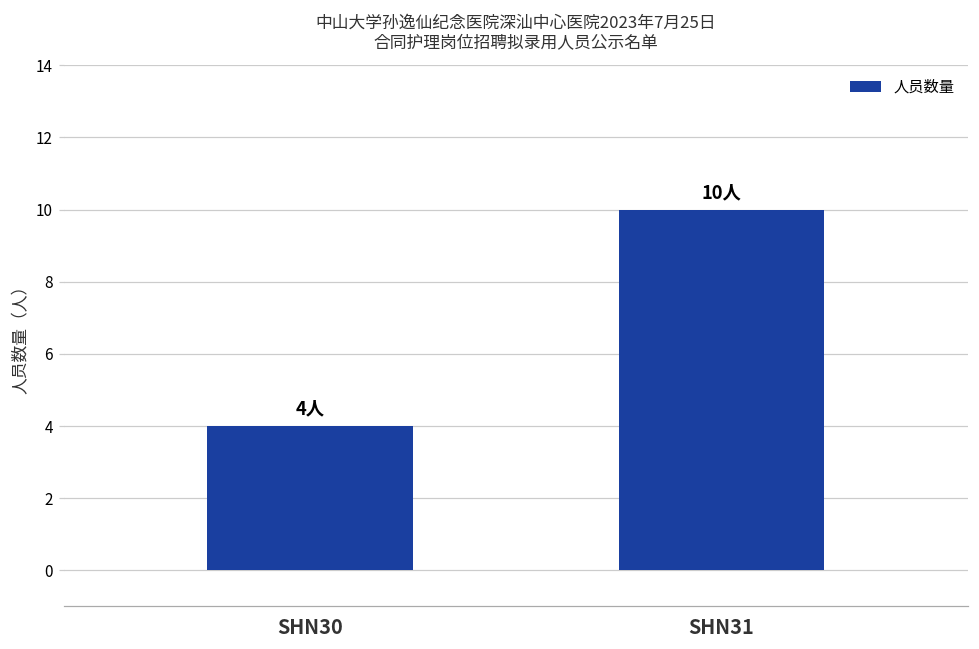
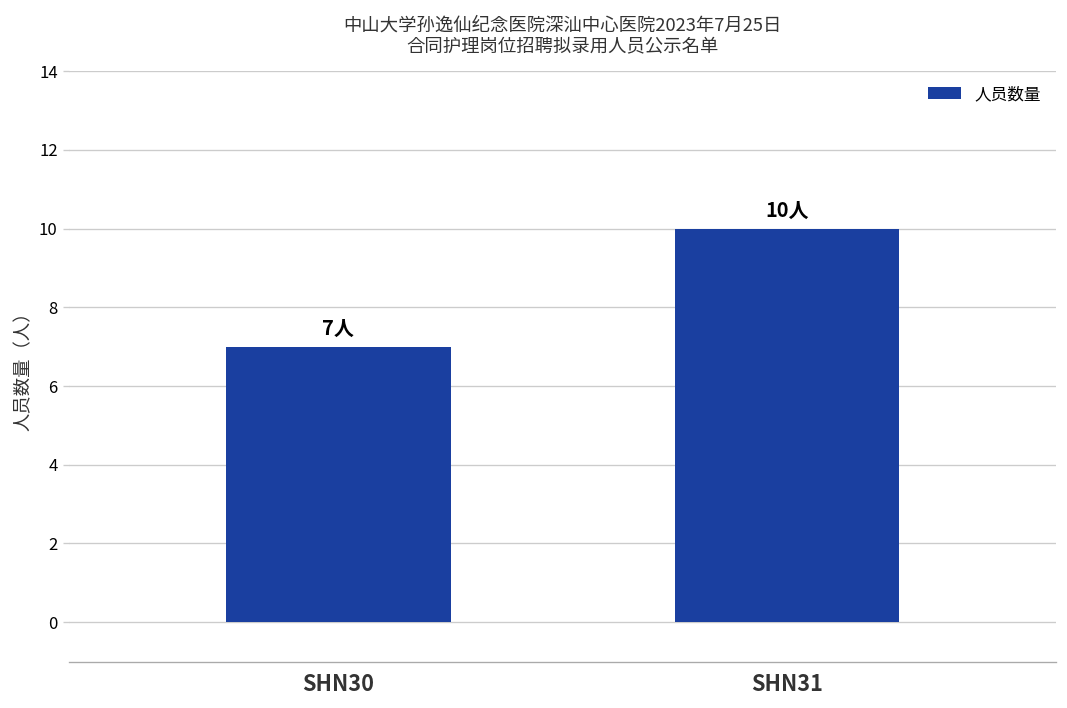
  {
-   "SHN30": "4人",
+   "SHN30": "7人",
    "SHN31": "10人"
  }
